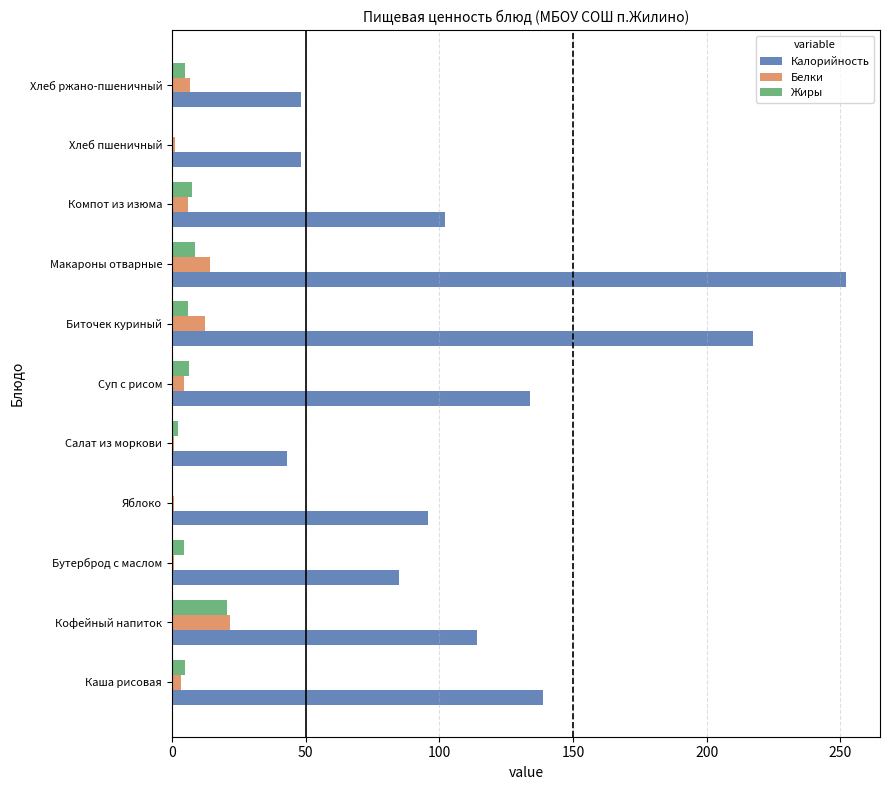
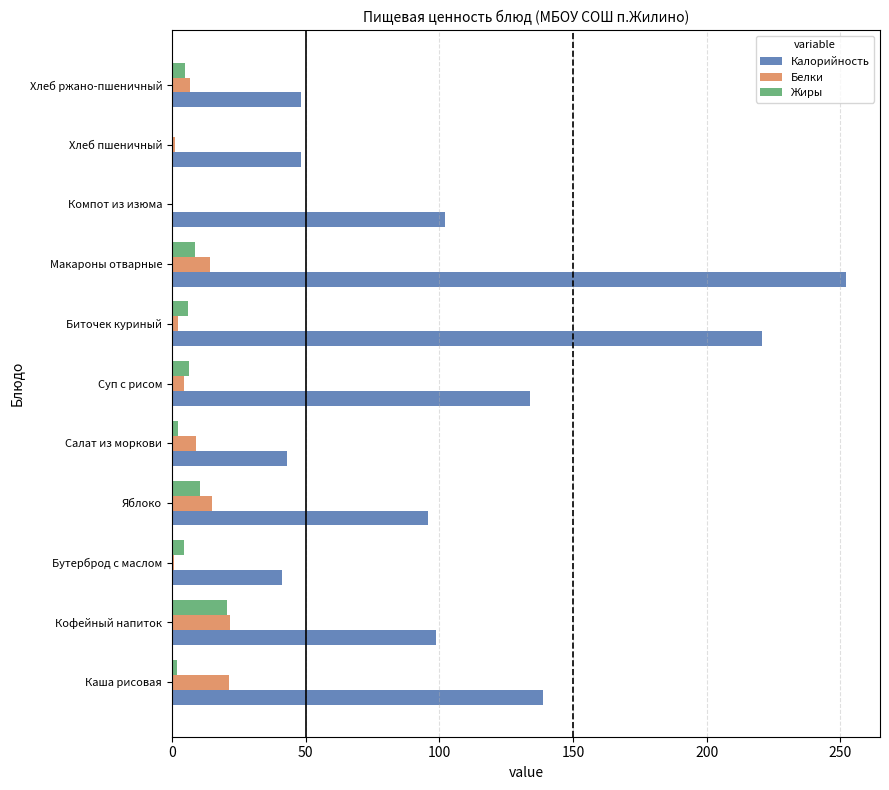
  {
    "Калорийность": {
      "Хлеб ржано-пшеничный": 48,
      "Хлеб пшеничный": 48,
      "Компот из изюма": 102,
      "Макароны отварные": 252,
-     "Биточек куриный": 217,
+     "Биточек куриный": 221,
      "Суп с рисом": 134,
      "Салат из моркови": 43,
      "Яблоко": 96,
-     "Бутерброд с маслом": 85,
-     "Кофейный напиток": 114,
+     "Бутерброд с маслом": 41,
+     "Кофейный напиток": 99,
      "Каша рисовая": 139
    },
    "Белки": {
      "Хлеб ржано-пшеничный": 7,
      "Хлеб пшеничный": 1,
-     "Компот из изюма": 6,
+     "Компот из изюма": 0,
      "Макароны отварные": 14,
-     "Биточек куриный": 12,
+     "Биточек куриный": 2,
      "Суп с рисом": 4,
-     "Салат из моркови": 1,
-     "Яблоко": 1,
+     "Салат из моркови": 9,
+     "Яблоко": 15,
      "Кофейный напиток": 22,
-     "Каша рисовая": 4
+     "Каша рисовая": 21
    },
    "Жиры": {
      "Хлеб ржано-пшеничный": 5,
-     "Компот из изюма": 8,
+     "Компот из изюма": 0,
      "Макароны отварные": 8,
      "Биточек куриный": 6,
      "Суп с рисом": 6,
      "Салат из моркови": 2,
-     "Яблоко": 0,
+     "Яблоко": 11,
      "Бутерброд с маслом": 4,
      "Кофейный напиток": 21,
-     "Каша рисовая": 5
+     "Каша рисовая": 2
    }
  }
